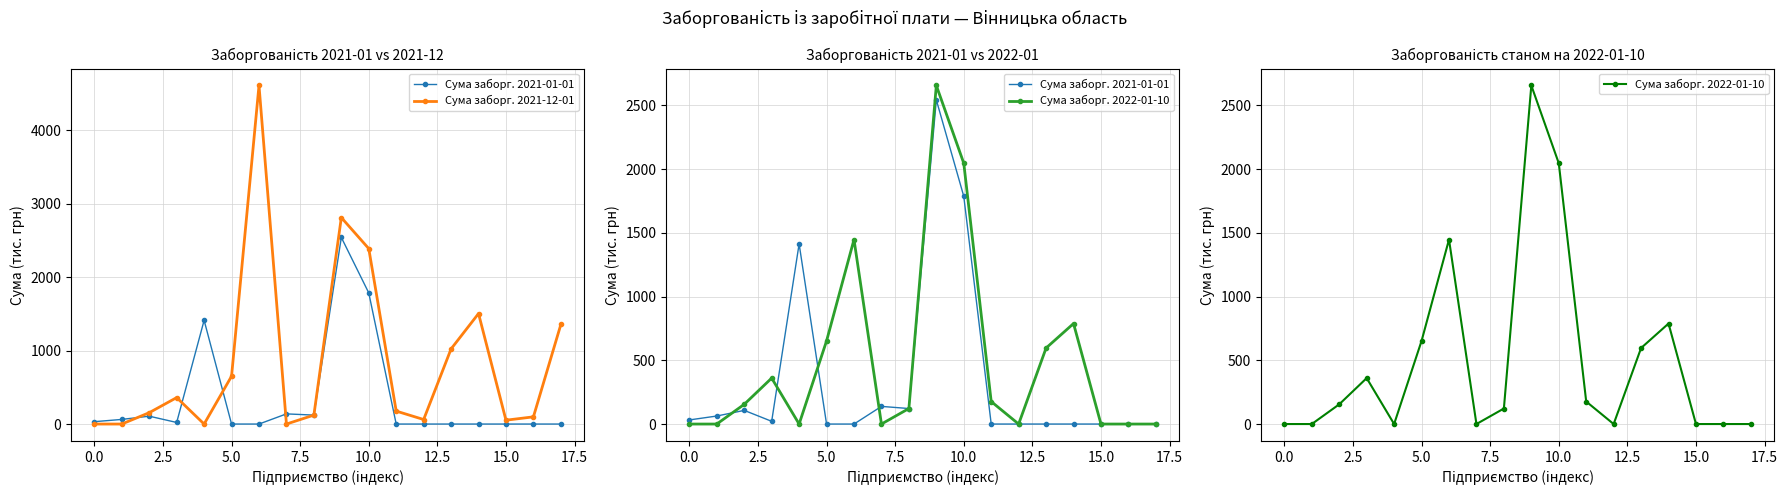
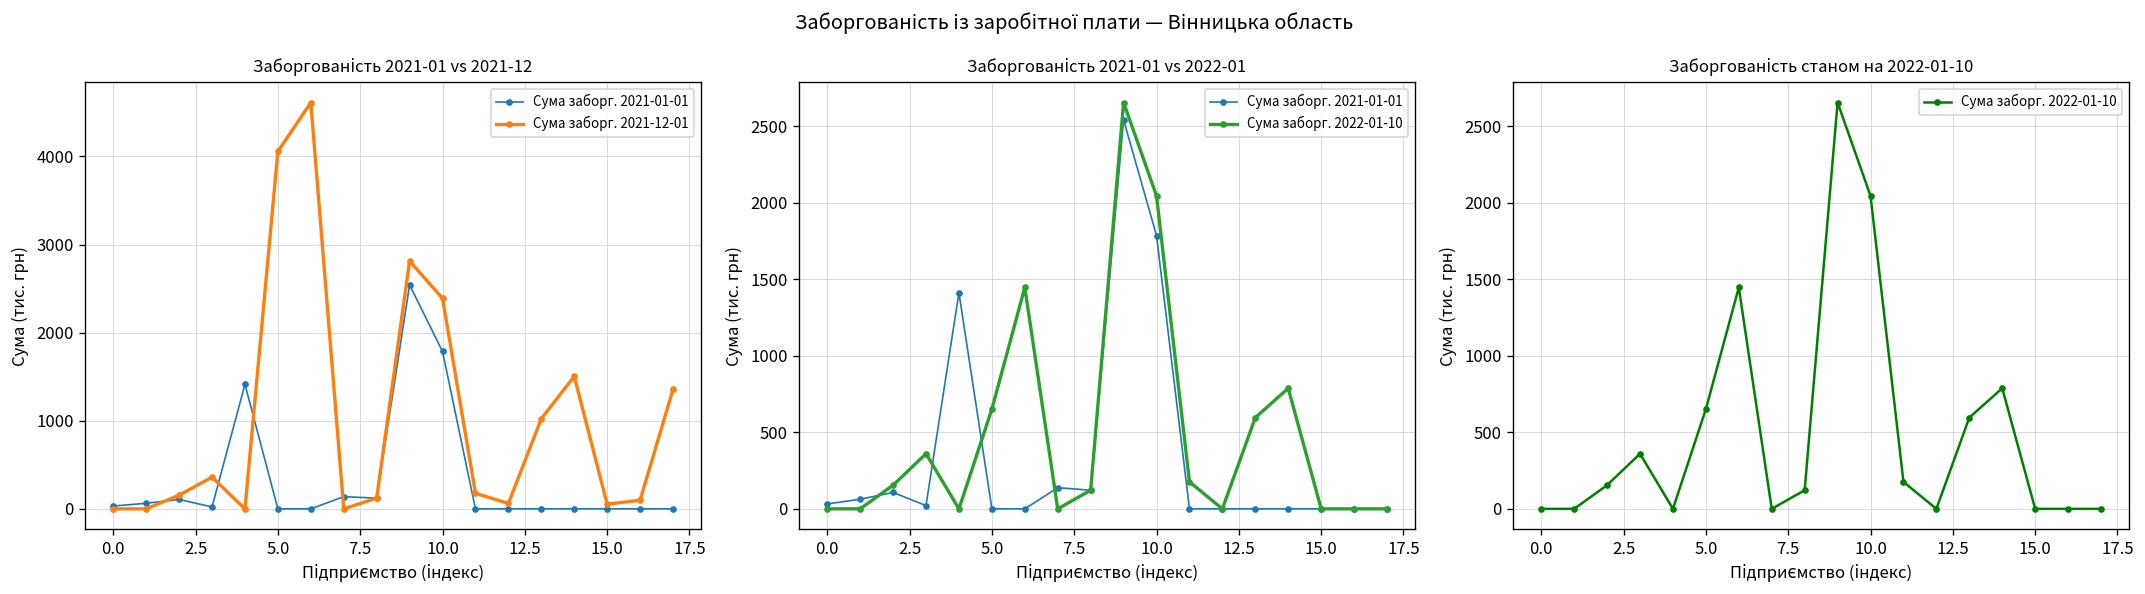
  {
    "Заборгованість 2021-01 vs 2021-12": {
      "Сума заборг. 2021-01-01": {
        "5.0": 0,
        "10.0": 1800,
        "15.0": 0
      },
      "Сума заборг. 2021-12-01": {
-       "5.0": 700,
+       "5.0": 4100,
        "10.0": 2400,
        "15.0": 100
      }
    },
    "Заборгованість 2021-01 vs 2022-01": {
      "Сума заборг. 2021-01-01": {
        "0.0": 30,
        "5.0": 0,
        "10.0": 1790
      }
    },
    "Заборгованість станом на 2022-01-10": {
      "0.0": 0,
      "5.0": 650,
      "10.0": 2050,
      "15.0": 0
    }
  }
